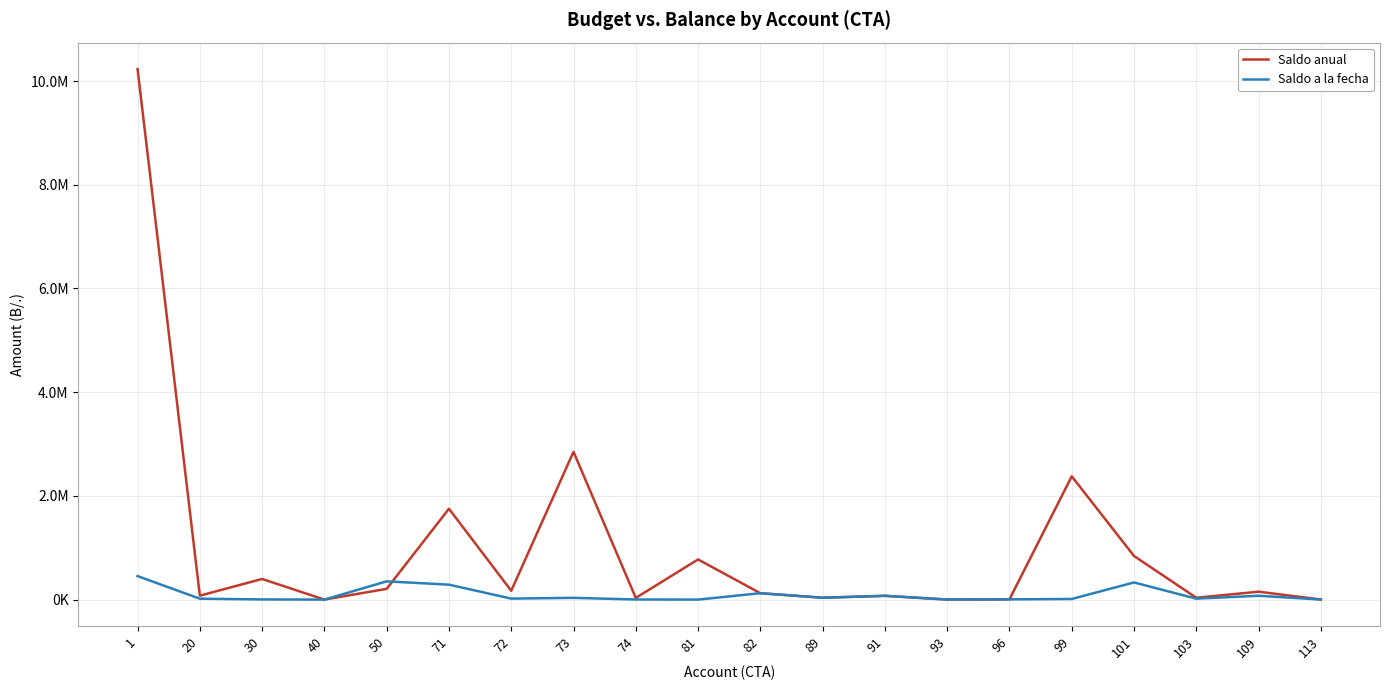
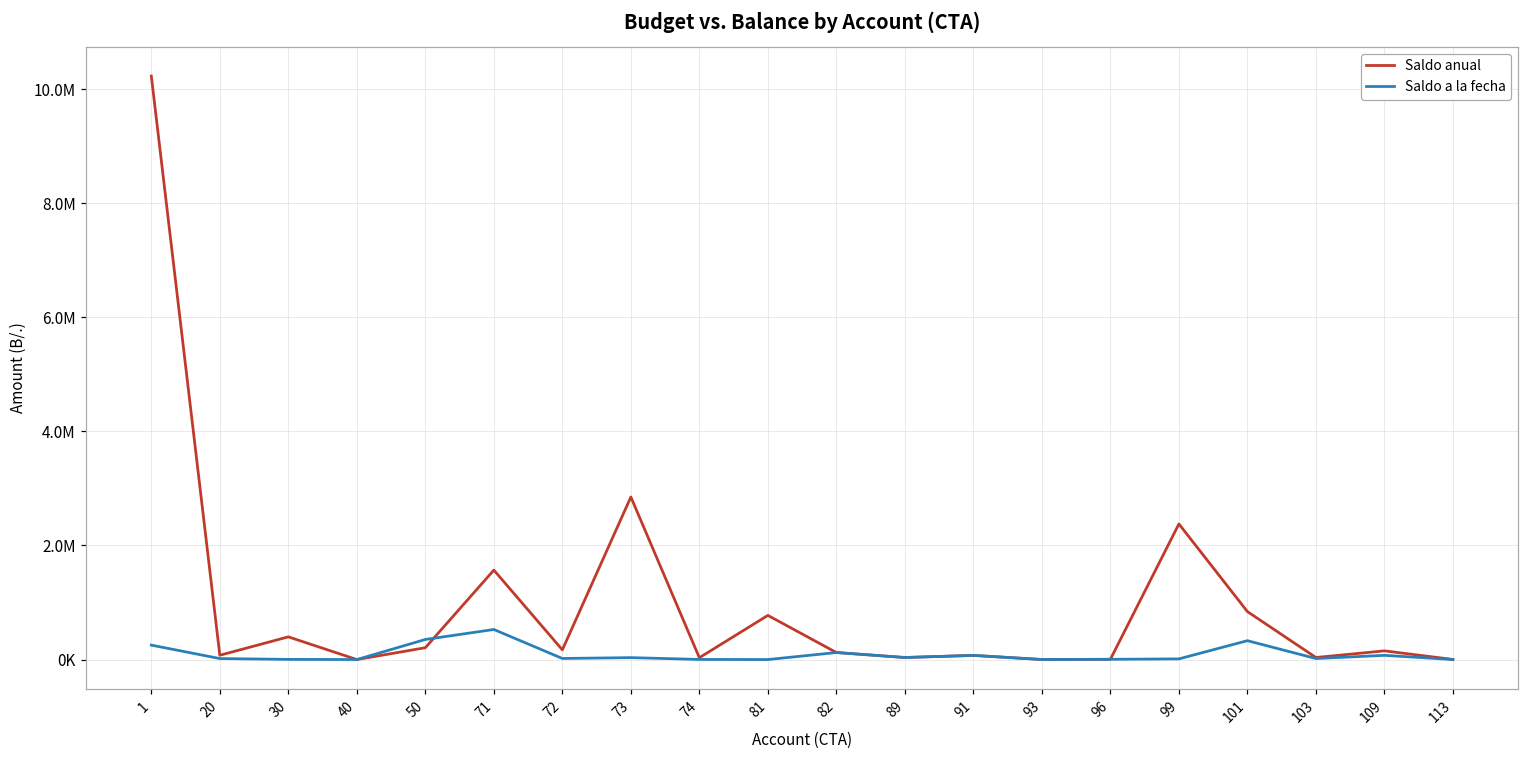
  {
    "Saldo anual": {
      "1": 10200000,
      "20": 100000,
      "30": 400000,
      "50": 200000,
-     "71": 1800000,
+     "71": 1600000,
      "72": 200000,
      "73": 2900000,
      "81": 800000,
      "99": 2400000,
      "101": 800000,
      "109": 200000
    },
    "Saldo a la fecha": {
-     "1": 500000,
+     "1": 300000,
      "20": 0,
      "30": 0,
      "50": 400000,
-     "71": 300000,
+     "71": 500000,
      "72": 0,
      "73": 0,
      "81": 0,
      "99": 0,
      "101": 300000,
      "109": 100000
    }
  }
